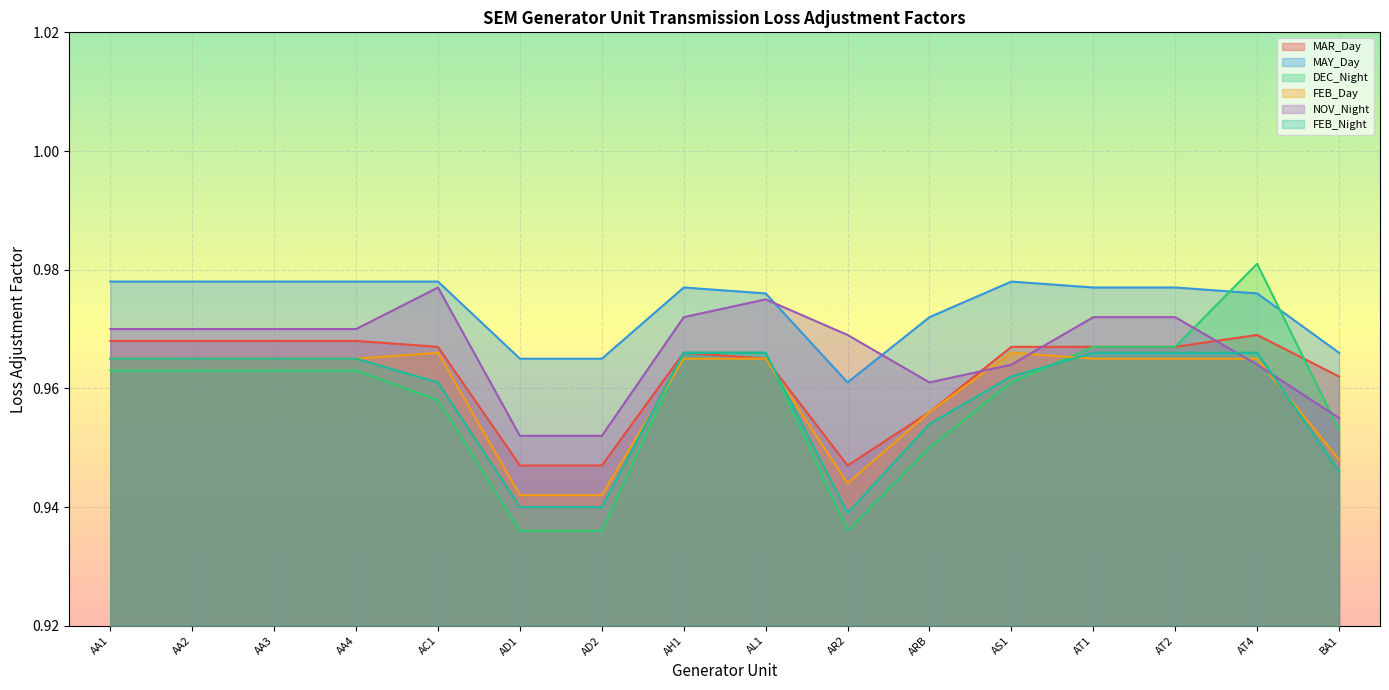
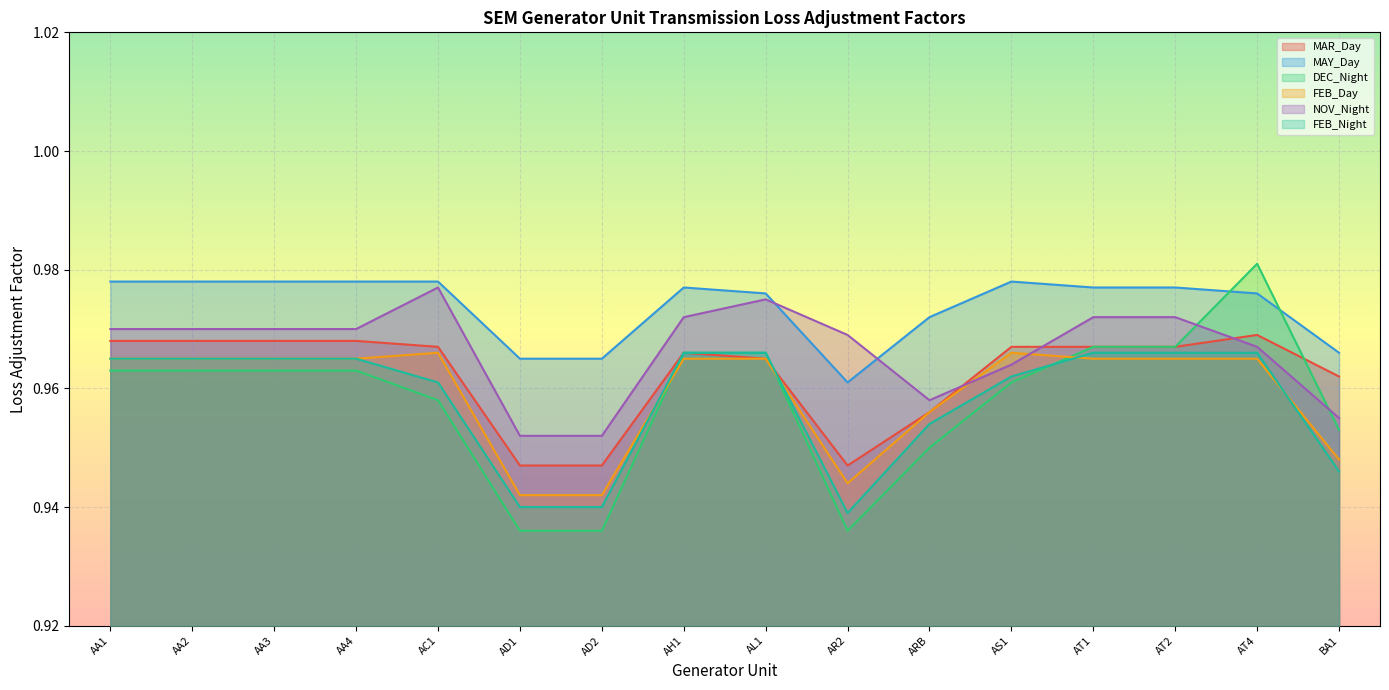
  {
    "NOV_Night": {
      "AA1": 0.970,
      "AA2": 0.970,
      "AA3": 0.970,
      "AA4": 0.970,
      "AC1": 0.977,
      "AD1": 0.952,
      "AD2": 0.952,
      "AH1": 0.972,
      "AL1": 0.975,
      "AR2": 0.969,
-     "ARB": 0.961,
+     "ARB": 0.958,
      "AS1": 0.964,
      "AT1": 0.972,
      "AT2": 0.972,
-     "AT4": 0.964,
+     "AT4": 0.967,
      "BA1": 0.955
    }
  }
